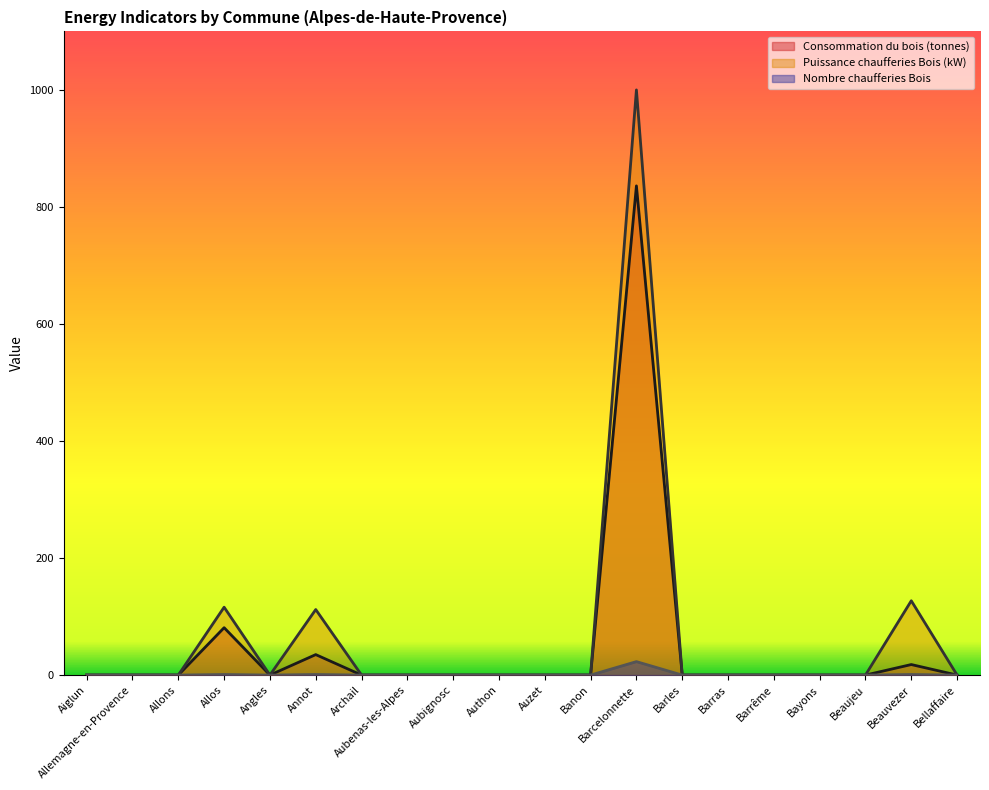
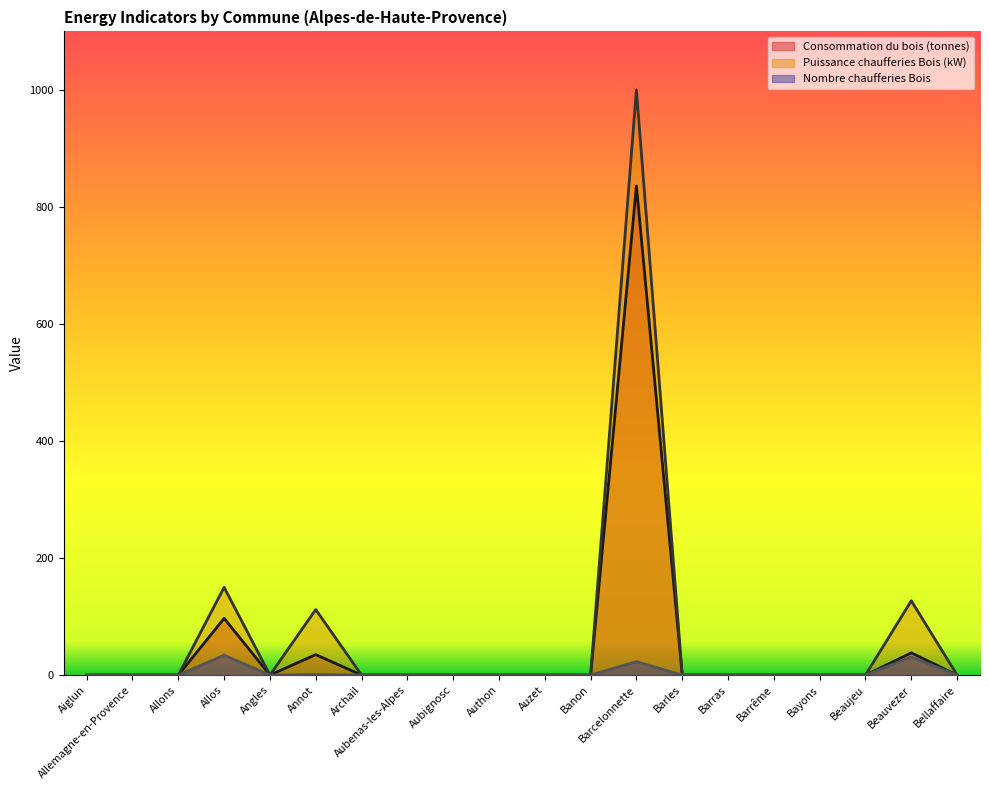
  {
    "Consommation du bois (tonnes)": {
-     "Allos": 80,
+     "Allos": 100,
      "Annot": 40,
      "Barcelonnette": 840,
-     "Beauvezer": 20
+     "Beauvezer": 40
    },
    "Puissance chaufferies Bois (kW)": {
-     "Allos": 120,
+     "Allos": 150,
      "Annot": 110,
      "Barcelonnette": 1000,
      "Beauvezer": 130
    },
    "Nombre chaufferies Bois": {
-     "Allos": 0,
+     "Allos": 30,
      "Annot": 0,
      "Barcelonnette": 20,
-     "Beauvezer": 0
+     "Beauvezer": 30
    }
  }
